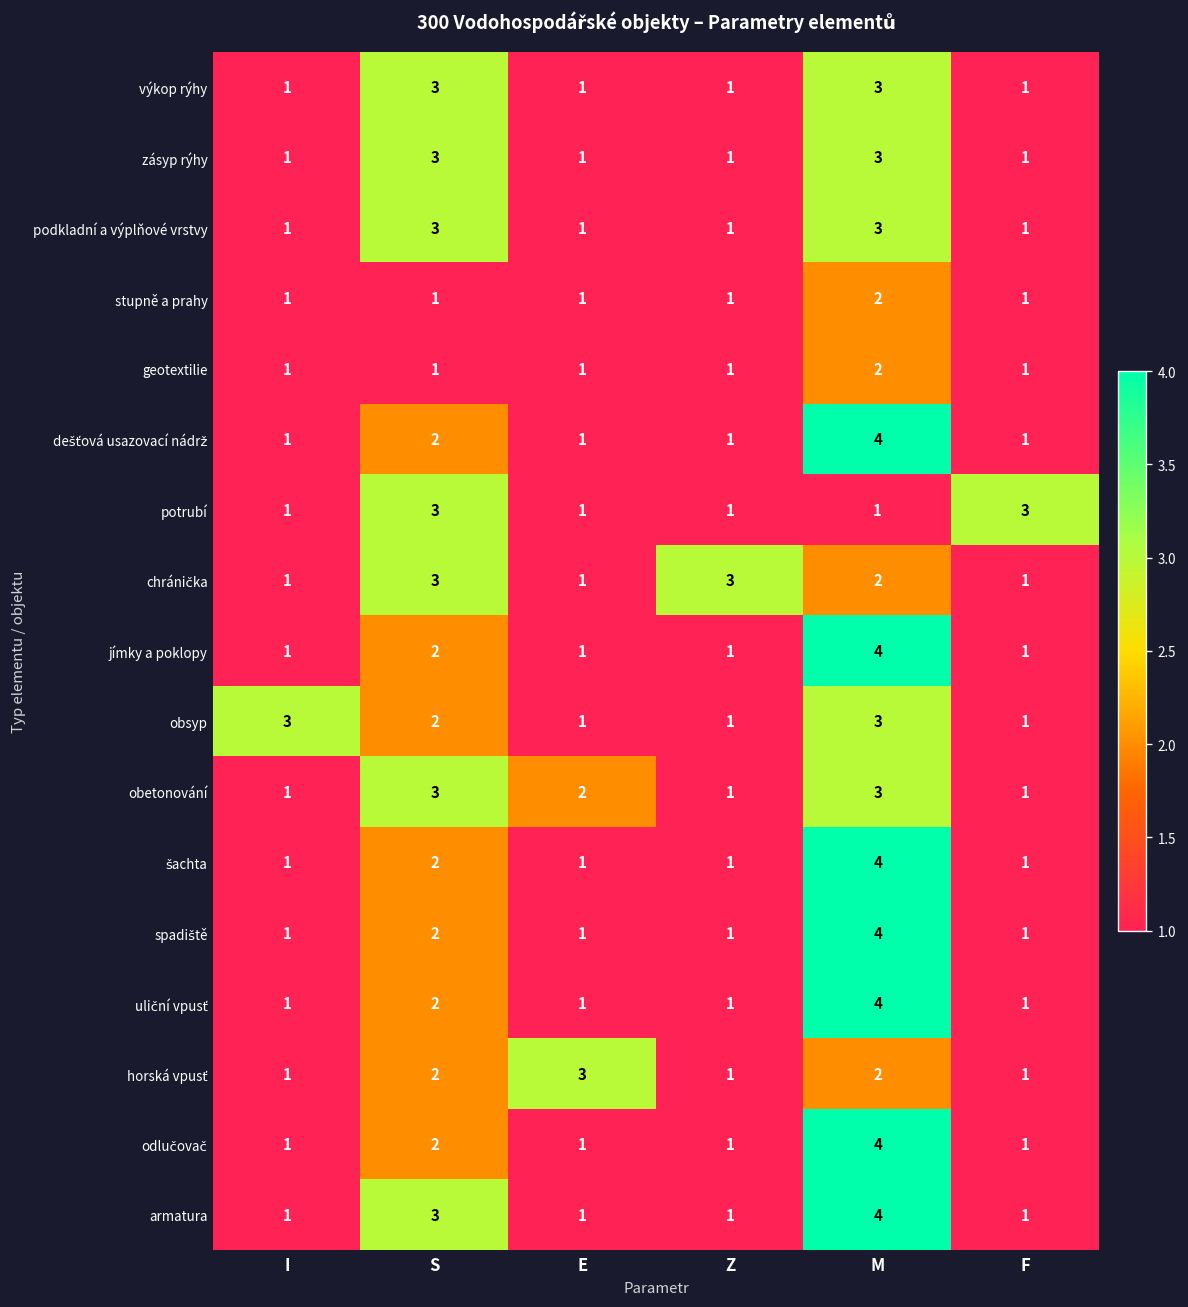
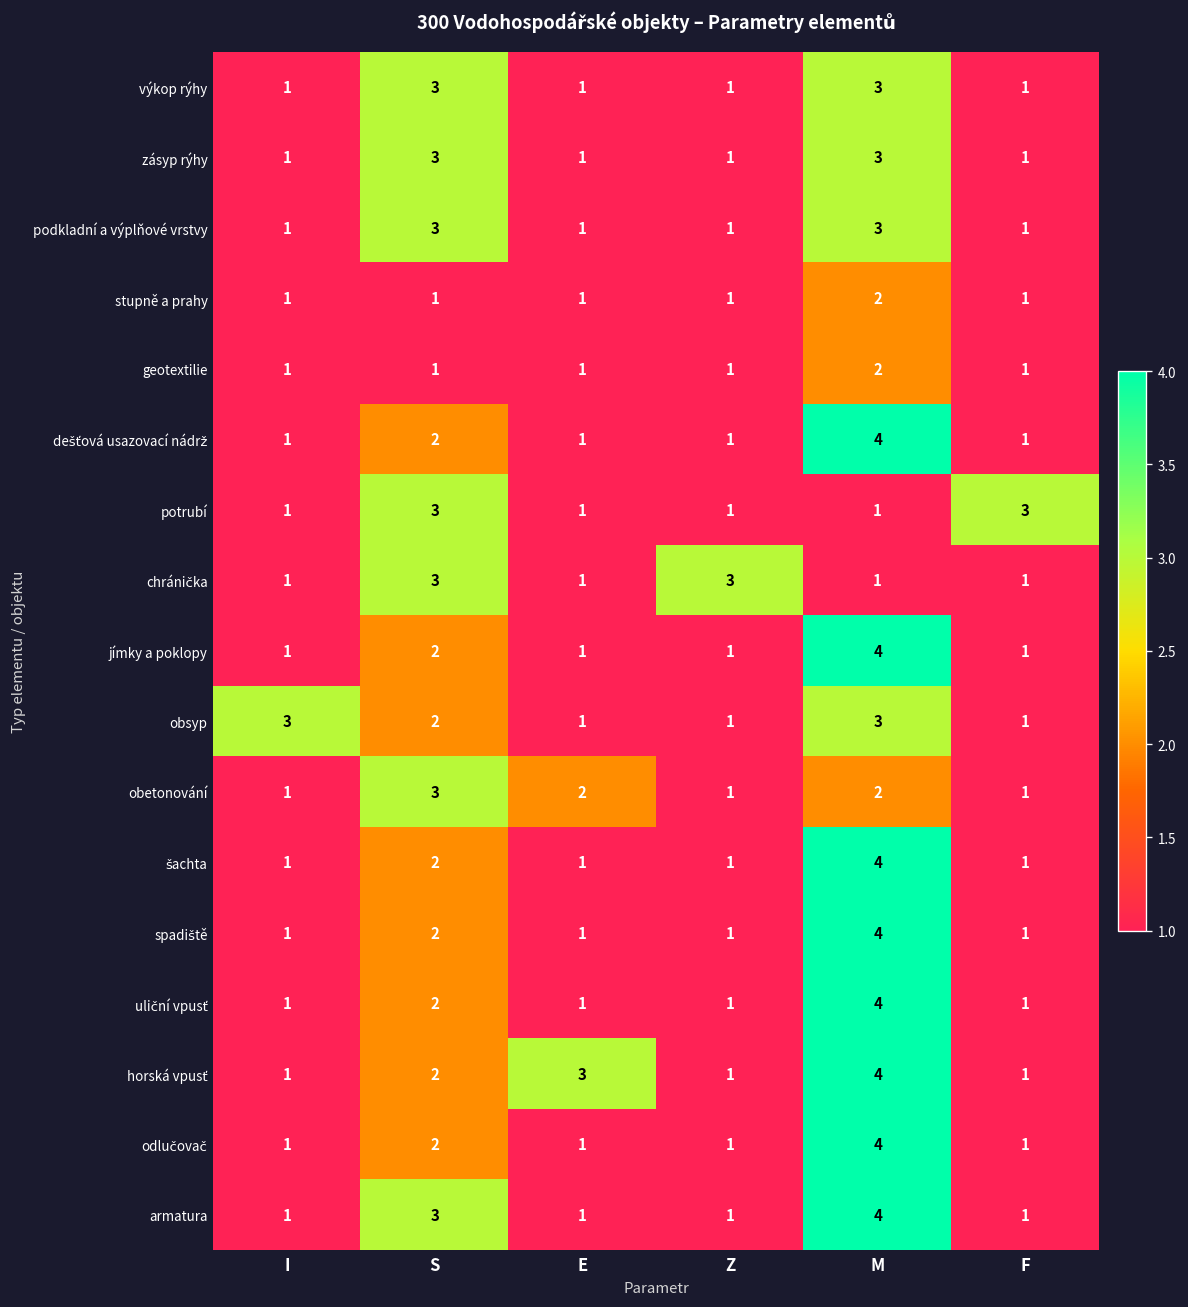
  {
    "výkop rýhy": {
      "I": 1,
      "S": 3,
      "E": 1,
      "Z": 1,
      "M": 3,
      "F": 1
    },
    "zásyp rýhy": {
      "I": 1,
      "S": 3,
      "E": 1,
      "Z": 1,
      "M": 3,
      "F": 1
    },
    "podkladní a výplňové vrstvy": {
      "I": 1,
      "S": 3,
      "E": 1,
      "Z": 1,
      "M": 3,
      "F": 1
    },
    "stupně a prahy": {
      "I": 1,
      "S": 1,
      "E": 1,
      "Z": 1,
      "M": 2,
      "F": 1
    },
    "geotextilie": {
      "I": 1,
      "S": 1,
      "E": 1,
      "Z": 1,
      "M": 2,
      "F": 1
    },
    "dešťová usazovací nádrž": {
      "I": 1,
      "S": 2,
      "E": 1,
      "Z": 1,
      "M": 4,
      "F": 1
    },
    "potrubí": {
      "I": 1,
      "S": 3,
      "E": 1,
      "Z": 1,
      "M": 1,
      "F": 3
    },
    "chránička": {
      "I": 1,
      "S": 3,
      "E": 1,
      "Z": 3,
-     "M": 2,
+     "M": 1,
      "F": 1
    },
    "jímky a poklopy": {
      "I": 1,
      "S": 2,
      "E": 1,
      "Z": 1,
      "M": 4,
      "F": 1
    },
    "obsyp": {
      "I": 3,
      "S": 2,
      "E": 1,
      "Z": 1,
      "M": 3,
      "F": 1
    },
    "obetonování": {
      "I": 1,
      "S": 3,
      "E": 2,
      "Z": 1,
-     "M": 3,
+     "M": 2,
      "F": 1
    },
    "šachta": {
      "I": 1,
      "S": 2,
      "E": 1,
      "Z": 1,
      "M": 4,
      "F": 1
    },
    "spadiště": {
      "I": 1,
      "S": 2,
      "E": 1,
      "Z": 1,
      "M": 4,
      "F": 1
    },
    "uliční vpusť": {
      "I": 1,
      "S": 2,
      "E": 1,
      "Z": 1,
      "M": 4,
      "F": 1
    },
    "horská vpusť": {
      "I": 1,
      "S": 2,
      "E": 3,
      "Z": 1,
-     "M": 2,
+     "M": 4,
      "F": 1
    },
    "odlučovač": {
      "I": 1,
      "S": 2,
      "E": 1,
      "Z": 1,
      "M": 4,
      "F": 1
    },
    "armatura": {
      "I": 1,
      "S": 3,
      "E": 1,
      "Z": 1,
      "M": 4,
      "F": 1
    }
  }
